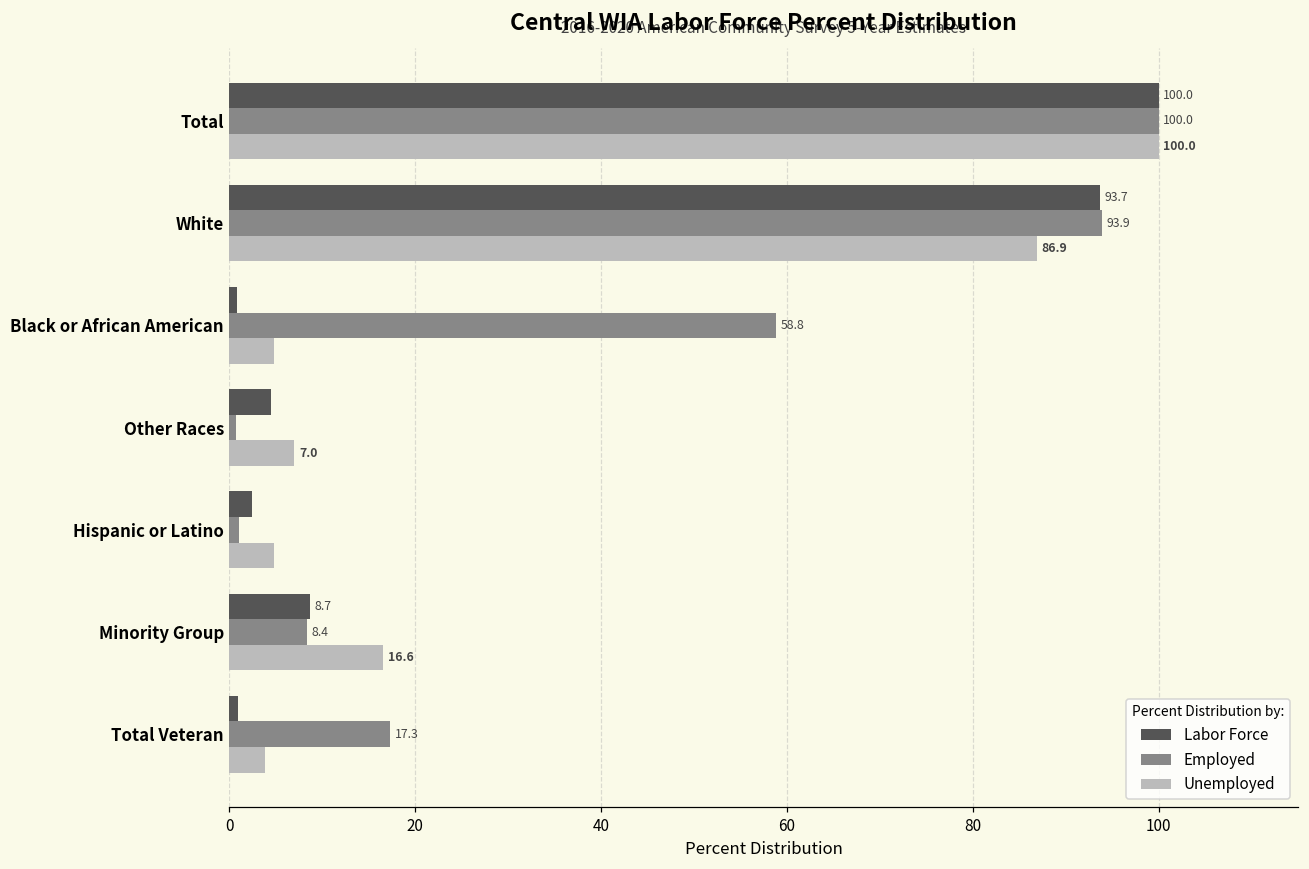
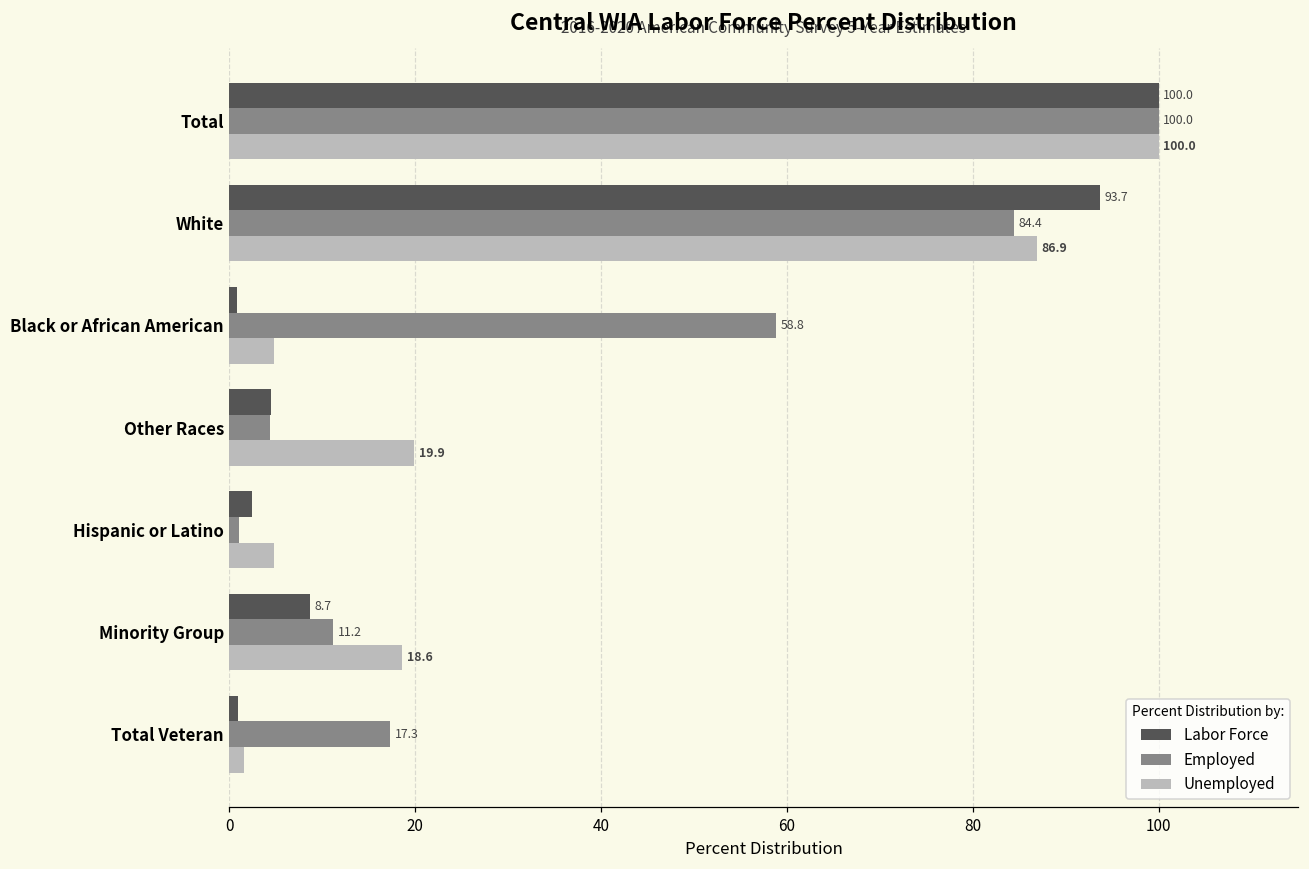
  {
    "Labor Force": {
      "Total": 100.0,
      "White": 93.7,
      "Minority Group": 8.7
    },
    "Employed": {
      "Total": 100.0,
-     "White": 93.9,
+     "White": 84.4,
      "Black or African American": 58.8,
-     "Other Races": 1,
-     "Minority Group": 8.4,
+     "Other Races": 4,
+     "Minority Group": 11.2,
      "Total Veteran": 17.3
    },
    "Unemployed": {
      "Total": 100.0,
      "White": 86.9,
-     "Other Races": 7.0,
-     "Minority Group": 16.6,
-     "Total Veteran": 4
+     "Other Races": 19.9,
+     "Minority Group": 18.6,
+     "Total Veteran": 2
    }
  }
